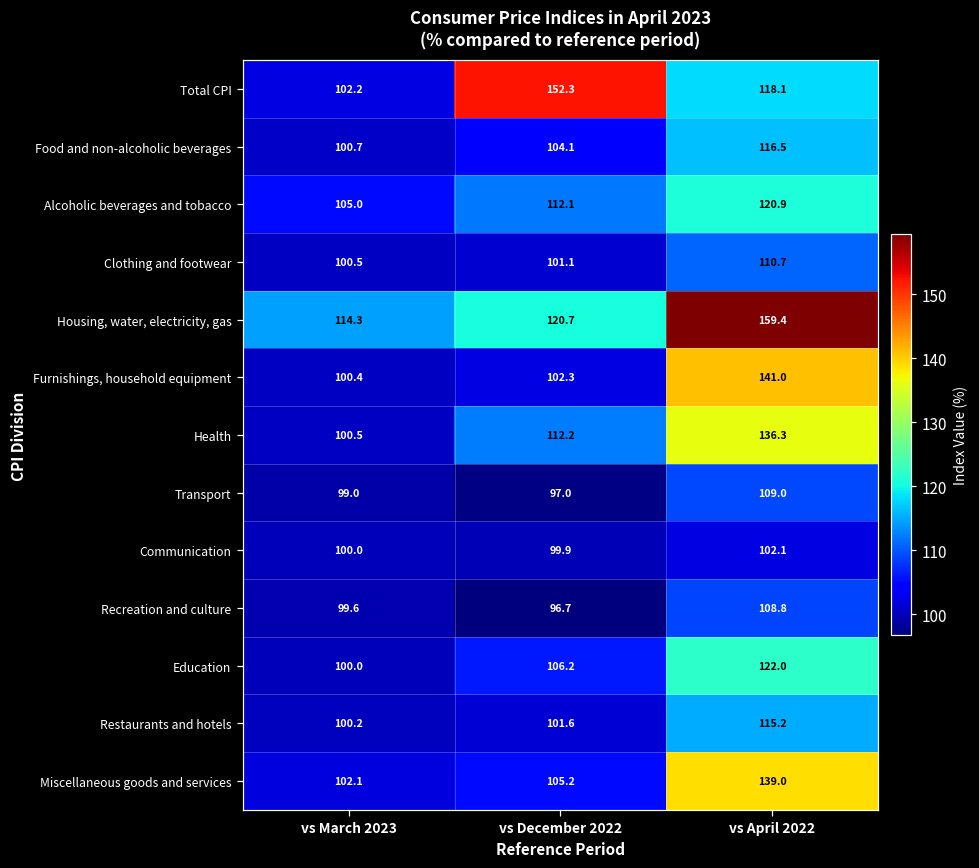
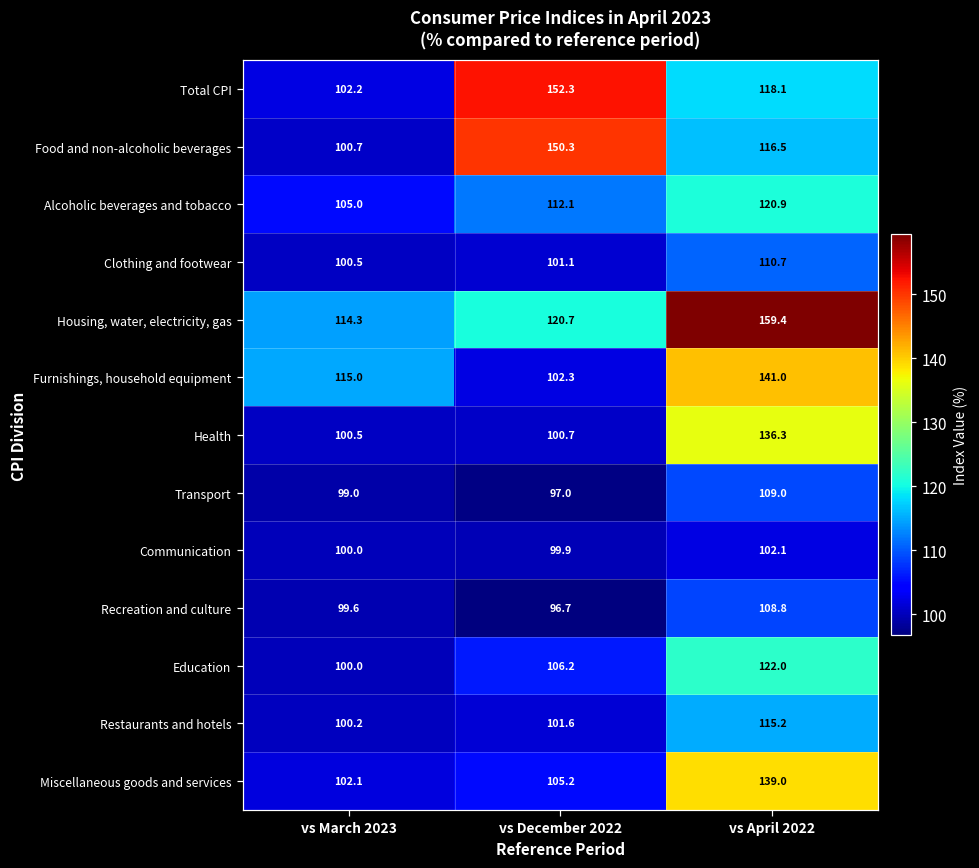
  {
    "Total CPI": {
      "vs March 2023": 102.2,
      "vs December 2022": 152.3,
      "vs April 2022": 118.1
    },
    "Food and non-alcoholic beverages": {
      "vs March 2023": 100.7,
-     "vs December 2022": 104.1,
+     "vs December 2022": 150.3,
      "vs April 2022": 116.5
    },
    "Alcoholic beverages and tobacco": {
      "vs March 2023": 105.0,
      "vs December 2022": 112.1,
      "vs April 2022": 120.9
    },
    "Clothing and footwear": {
      "vs March 2023": 100.5,
      "vs December 2022": 101.1,
      "vs April 2022": 110.7
    },
    "Housing, water, electricity, gas": {
      "vs March 2023": 114.3,
      "vs December 2022": 120.7,
      "vs April 2022": 159.4
    },
    "Furnishings, household equipment": {
-     "vs March 2023": 100.4,
+     "vs March 2023": 115.0,
      "vs December 2022": 102.3,
      "vs April 2022": 141.0
    },
    "Health": {
      "vs March 2023": 100.5,
-     "vs December 2022": 112.2,
+     "vs December 2022": 100.7,
      "vs April 2022": 136.3
    },
    "Transport": {
      "vs March 2023": 99.0,
      "vs December 2022": 97.0,
      "vs April 2022": 109.0
    },
    "Communication": {
      "vs March 2023": 100.0,
      "vs December 2022": 99.9,
      "vs April 2022": 102.1
    },
    "Recreation and culture": {
      "vs March 2023": 99.6,
      "vs December 2022": 96.7,
      "vs April 2022": 108.8
    },
    "Education": {
      "vs March 2023": 100.0,
      "vs December 2022": 106.2,
      "vs April 2022": 122.0
    },
    "Restaurants and hotels": {
      "vs March 2023": 100.2,
      "vs December 2022": 101.6,
      "vs April 2022": 115.2
    },
    "Miscellaneous goods and services": {
      "vs March 2023": 102.1,
      "vs December 2022": 105.2,
      "vs April 2022": 139.0
    }
  }
